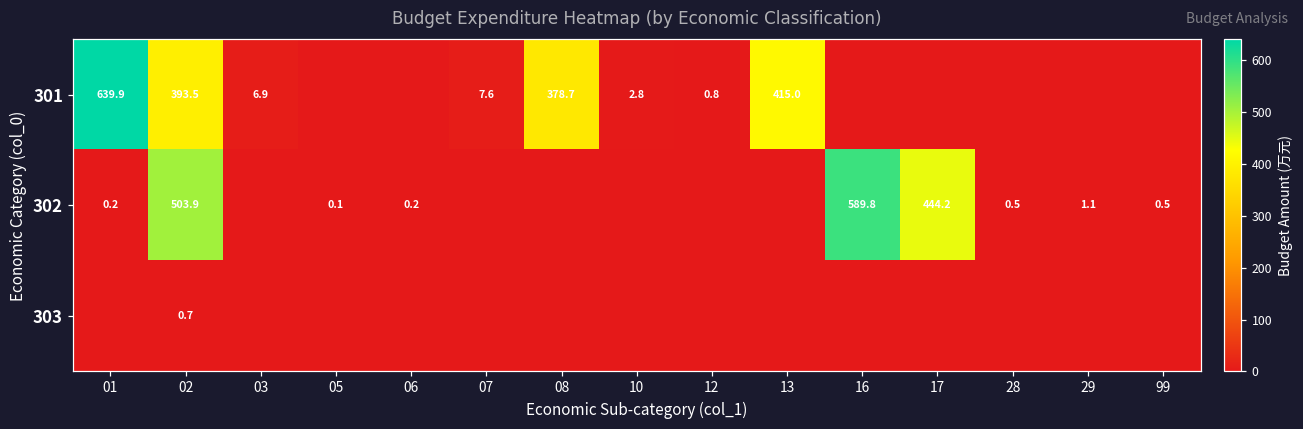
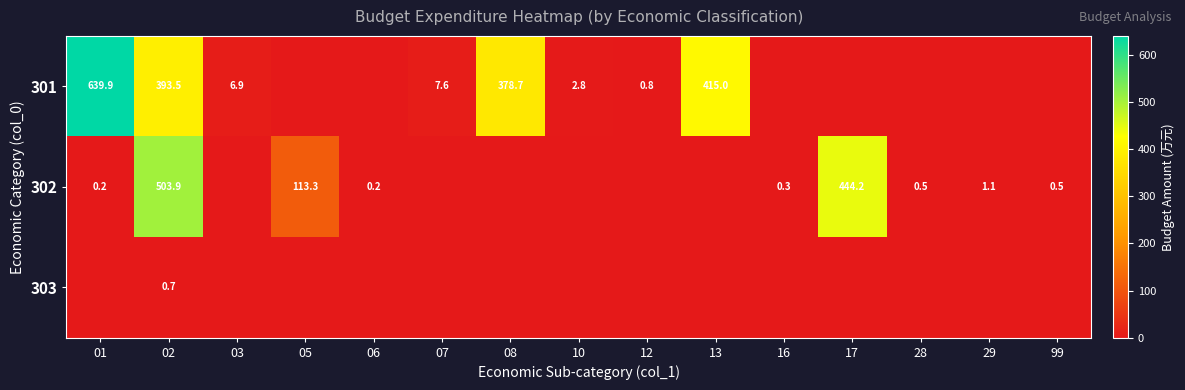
  {
    "301": {
      "01": 639.9,
      "02": 393.5,
      "03": 6.9,
      "07": 7.6,
      "08": 378.7,
      "10": 2.8,
      "12": 0.8,
      "13": 415.0
    },
    "302": {
      "01": 0.2,
      "02": 503.9,
-     "05": 0.1,
+     "05": 113.3,
      "06": 0.2,
-     "16": 589.8,
+     "16": 0.3,
      "17": 444.2,
      "28": 0.5,
      "29": 1.1,
      "99": 0.5
    },
    "303": {
      "02": 0.7
    }
  }
